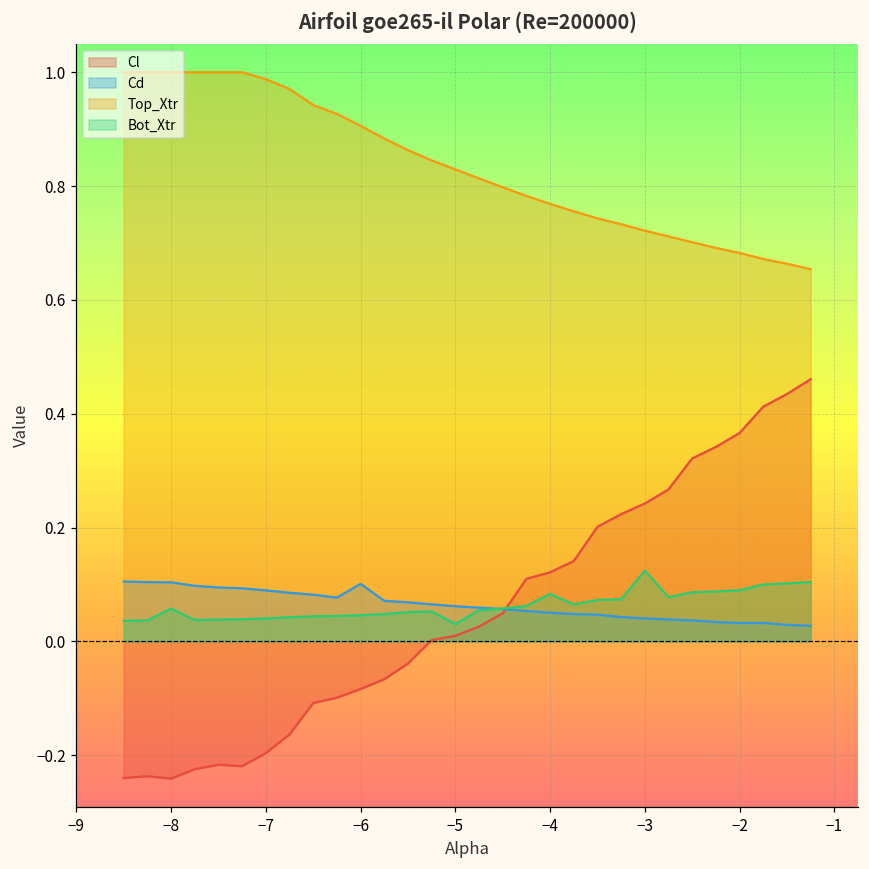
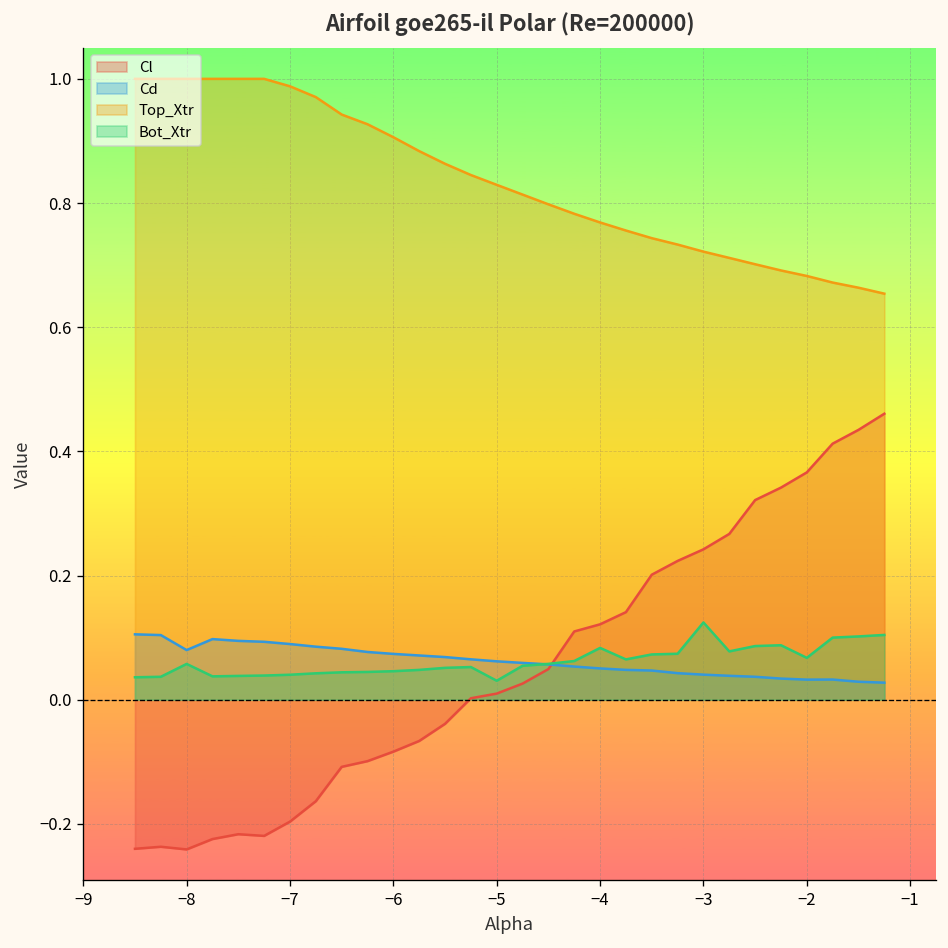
  {
    "Cd": {
-     "−8": 0.10,
+     "−8": 0.08,
      "−7": 0.09,
-     "−6": 0.10,
+     "−6": 0.07,
      "−5": 0.06,
      "−4": 0.05,
      "−3": 0.04,
      "−2": 0.03
    },
    "Bot_Xtr": {
      "−8": 0.06,
      "−7": 0.04,
      "−6": 0.05,
      "−5": 0.03,
      "−4": 0.08,
      "−3": 0.12,
-     "−2": 0.09
+     "−2": 0.07
    }
  }
